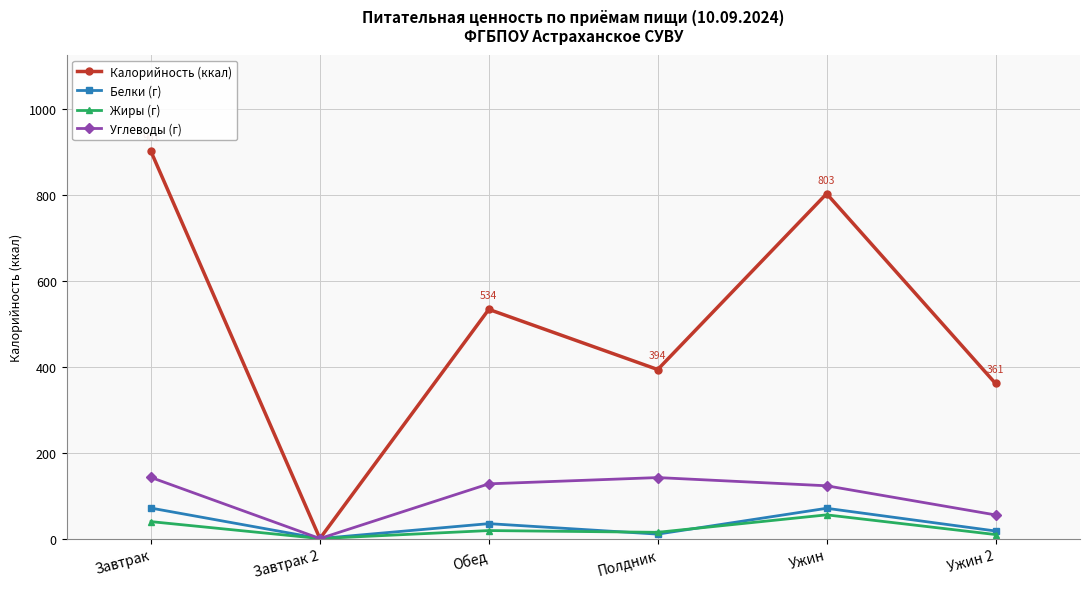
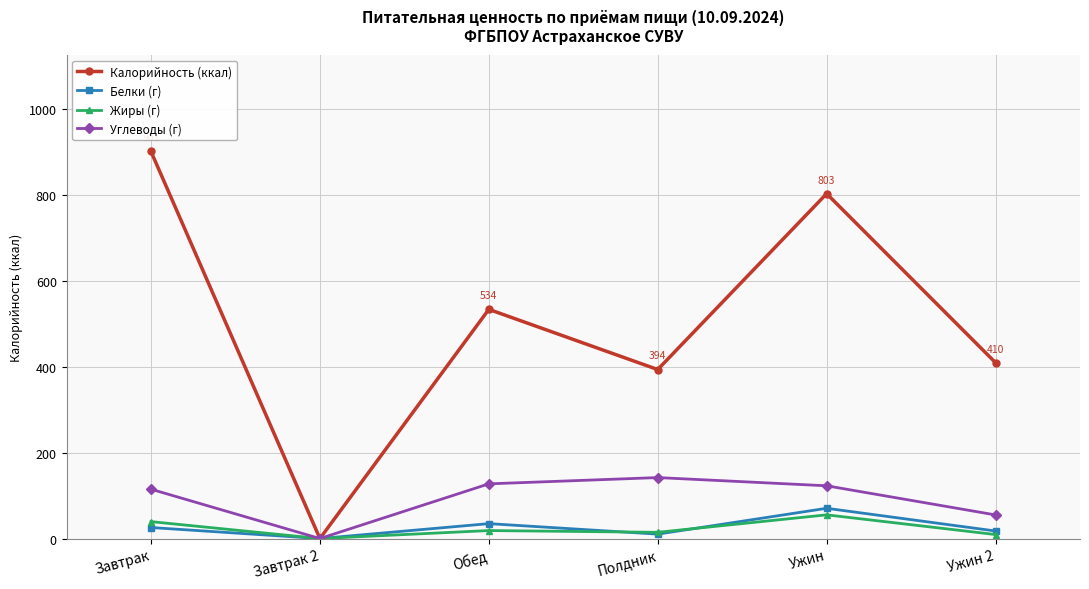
  {
    "Калорийность (ккал)": {
      "Обед": 534,
      "Полдник": 394,
      "Ужин": 803,
-     "Ужин 2": 361
+     "Ужин 2": 410
    },
    "Белки (г)": {
-     "Завтрак": 70,
+     "Завтрак": 30,
      "Обед": 30,
      "Ужин": 70,
      "Ужин 2": 20
    },
    "Жиры (г)": {
      "Завтрак": 40,
      "Обед": 20,
      "Ужин": 60,
      "Ужин 2": 10
    },
    "Углеводы (г)": {
-     "Завтрак": 140,
+     "Завтрак": 110,
      "Обед": 130,
      "Полдник": 140,
      "Ужин": 120,
      "Ужин 2": 60
    }
  }
